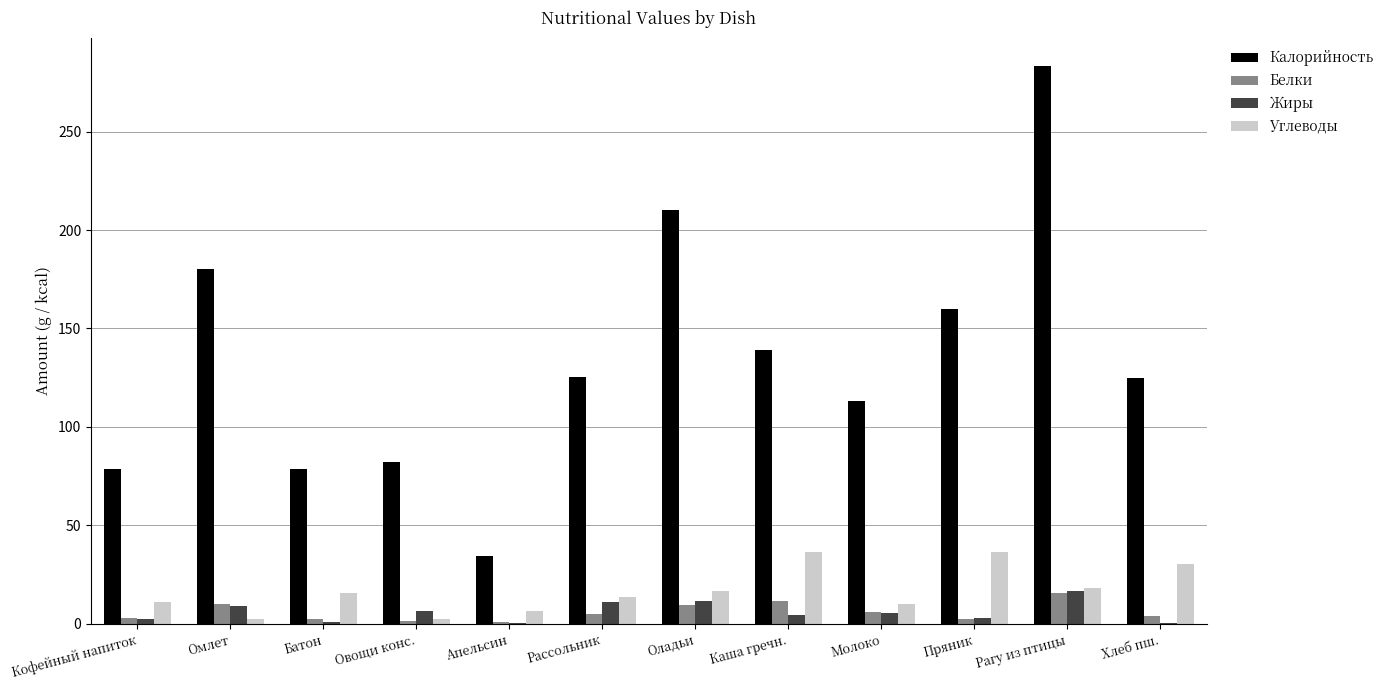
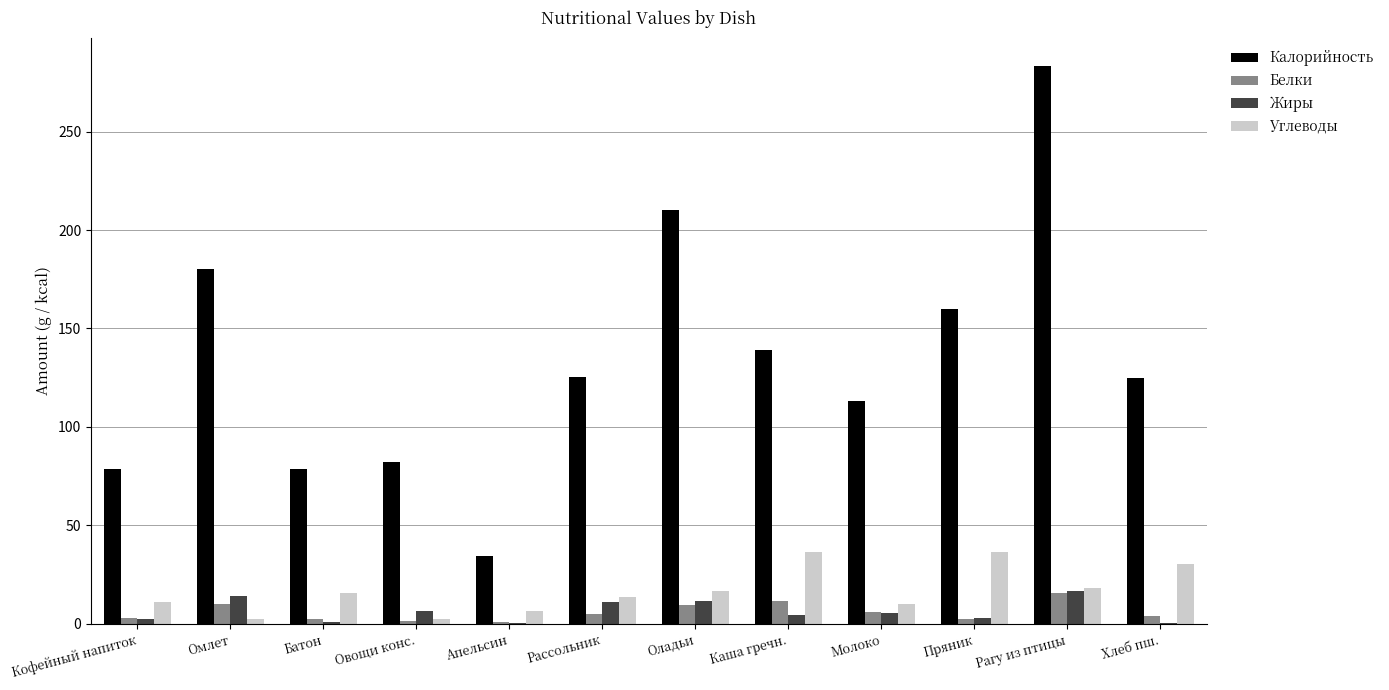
  {
    "Калорийность": {
      "Кофейный напиток": 79,
      "Омлет": 180,
      "Батон": 79,
      "Овощи конс.": 82,
      "Апельсин": 34,
      "Рассольник": 126,
      "Оладьи": 210,
      "Каша гречн.": 139,
      "Молоко": 113,
      "Пряник": 160,
      "Рагу из птицы": 283,
      "Хлеб пш.": 125
    },
    "Белки": {
      "Кофейный напиток": 3,
      "Омлет": 10,
      "Батон": 2,
      "Овощи конс.": 2,
      "Рассольник": 5,
      "Оладьи": 10,
      "Каша гречн.": 12,
      "Молоко": 6,
      "Пряник": 3,
      "Рагу из птицы": 16,
      "Хлеб пш.": 4
    },
    "Жиры": {
      "Кофейный напиток": 3,
-     "Омлет": 9,
+     "Омлет": 14,
      "Овощи конс.": 6,
      "Рассольник": 11,
      "Оладьи": 12,
      "Каша гречн.": 5,
      "Молоко": 5,
      "Пряник": 3,
      "Рагу из птицы": 16
    },
    "Углеводы": {
      "Кофейный напиток": 11,
      "Омлет": 3,
      "Батон": 15,
      "Овощи конс.": 3,
      "Апельсин": 6,
      "Рассольник": 14,
      "Оладьи": 16,
      "Каша гречн.": 36,
      "Молоко": 10,
      "Пряник": 37,
      "Рагу из птицы": 18,
      "Хлеб пш.": 31
    }
  }
